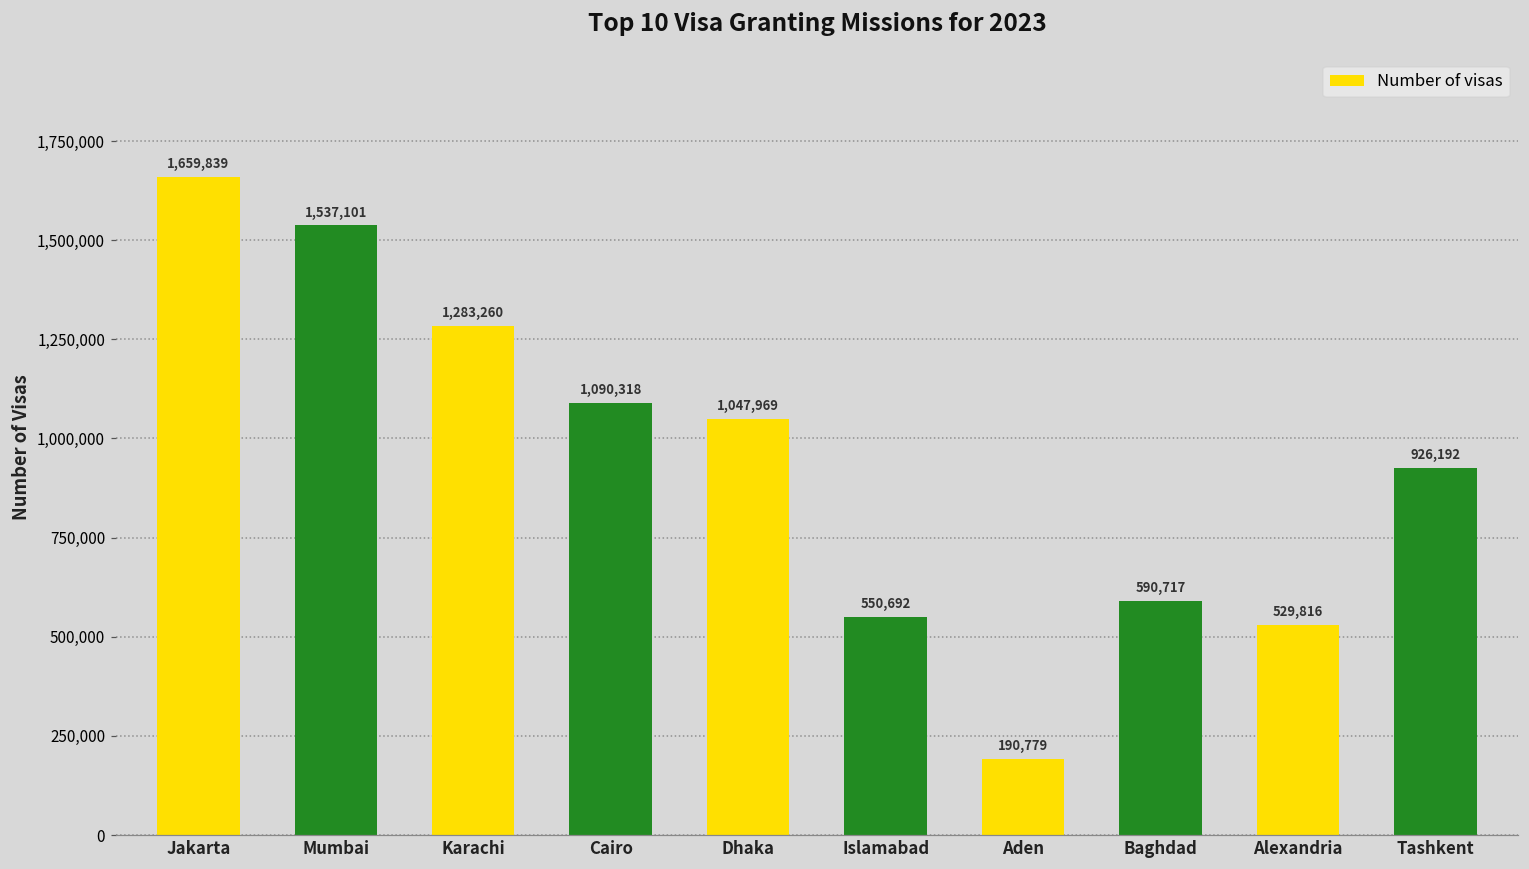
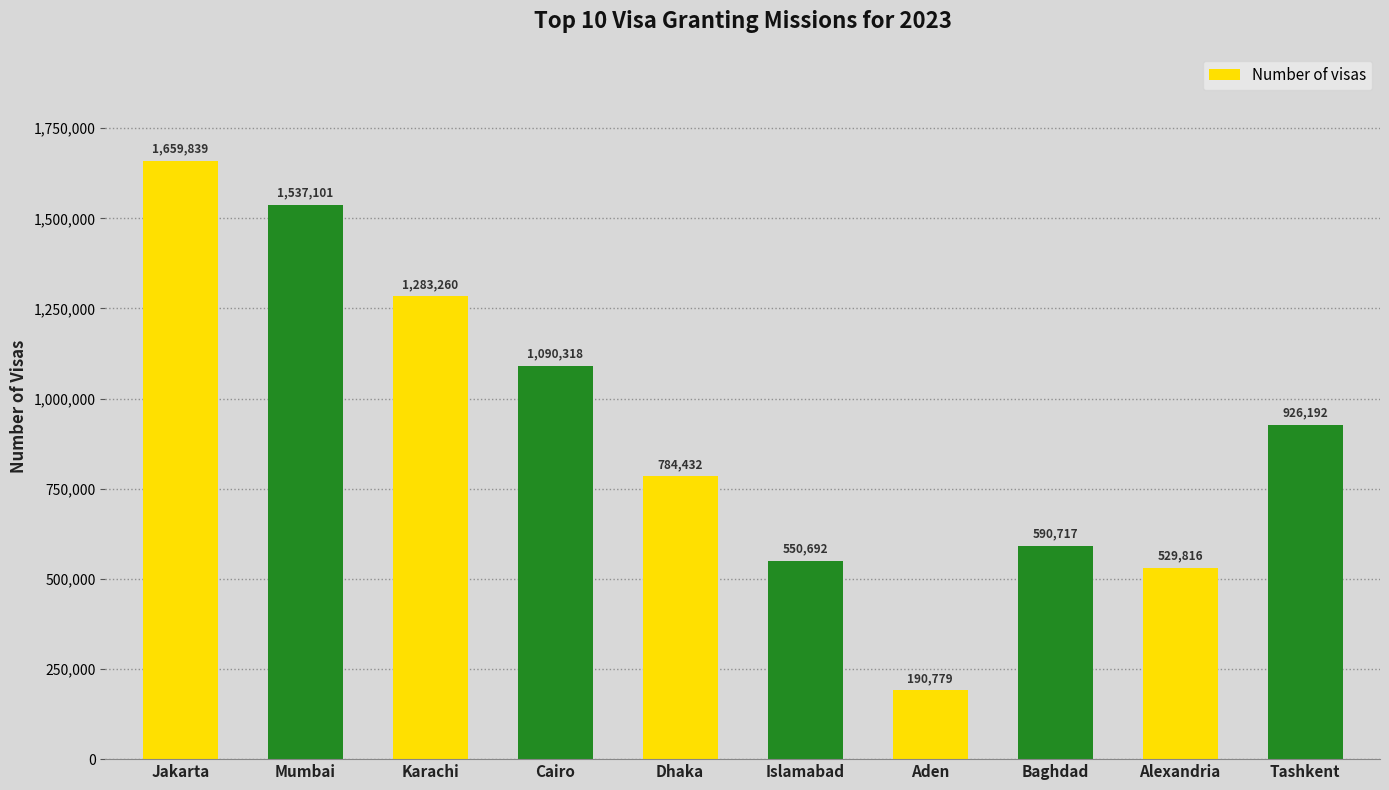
  {
    "Jakarta": "1,659,839",
    "Mumbai": "1,537,101",
    "Karachi": "1,283,260",
    "Cairo": "1,090,318",
-   "Dhaka": "1,047,969",
+   "Dhaka": "784,432",
    "Islamabad": "550,692",
    "Aden": "190,779",
    "Baghdad": "590,717",
    "Alexandria": "529,816",
    "Tashkent": "926,192"
  }
